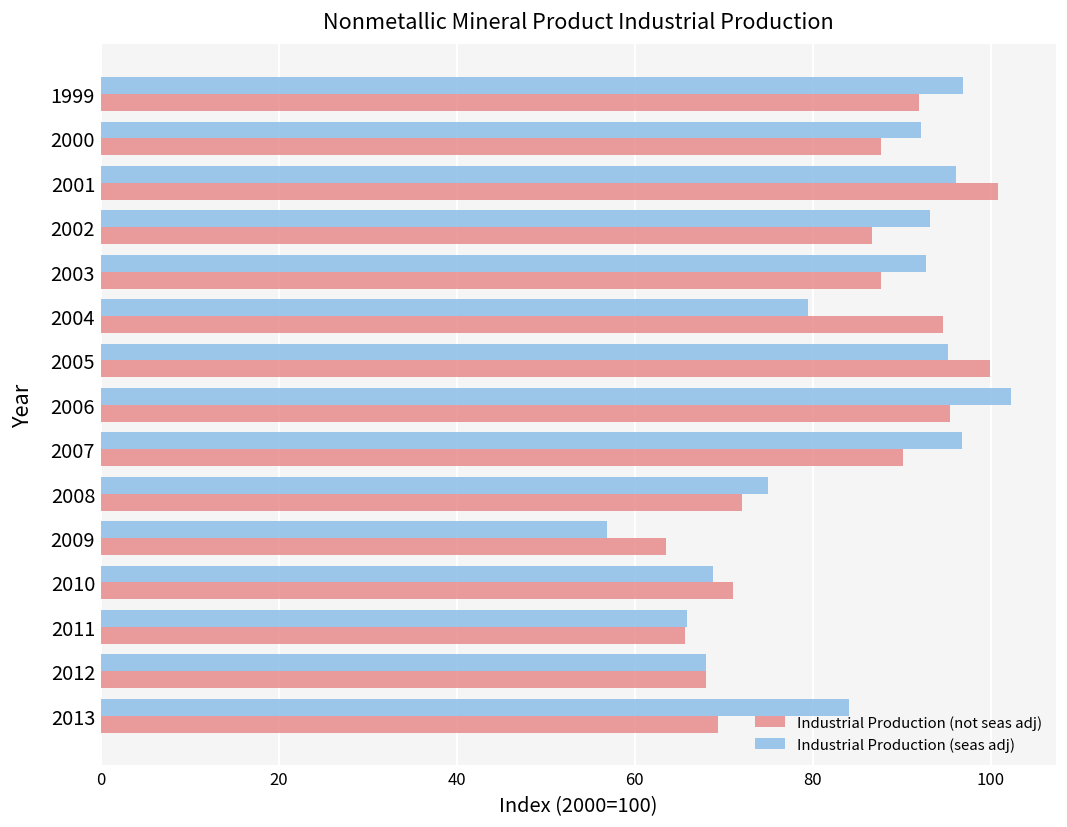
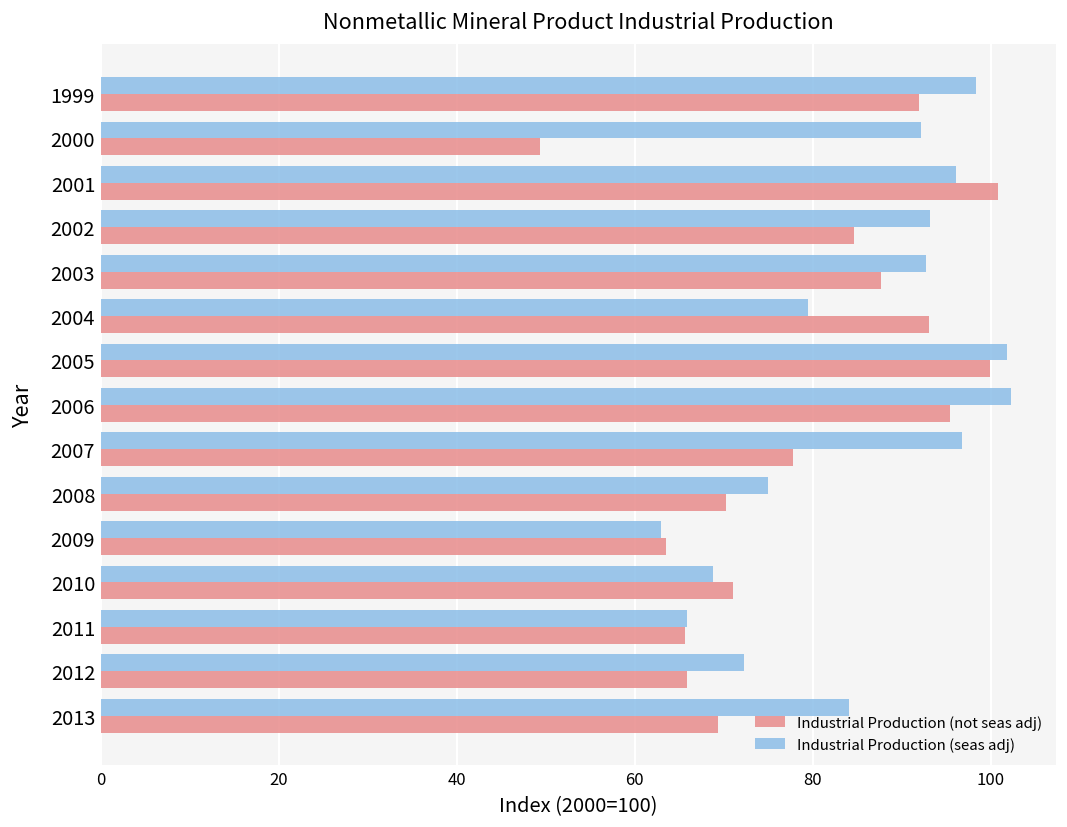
  {
    "Industrial Production (not seas adj)": {
      "1999": 92,
-     "2000": 88,
+     "2000": 49,
      "2001": 101,
-     "2002": 87,
+     "2002": 85,
      "2003": 88,
-     "2004": 95,
+     "2004": 93,
      "2005": 100,
      "2006": 95,
-     "2007": 90,
-     "2008": 72,
+     "2007": 78,
+     "2008": 70,
      "2009": 64,
      "2010": 71,
      "2011": 66,
-     "2012": 68,
+     "2012": 66,
      "2013": 69
    },
    "Industrial Production (seas adj)": {
-     "1999": 97,
+     "1999": 98,
      "2000": 92,
      "2001": 96,
      "2002": 93,
      "2003": 93,
      "2004": 79,
-     "2005": 95,
+     "2005": 102,
      "2006": 102,
      "2007": 97,
      "2008": 75,
-     "2009": 57,
+     "2009": 63,
      "2010": 69,
      "2011": 66,
-     "2012": 68,
+     "2012": 72,
      "2013": 84
    }
  }
